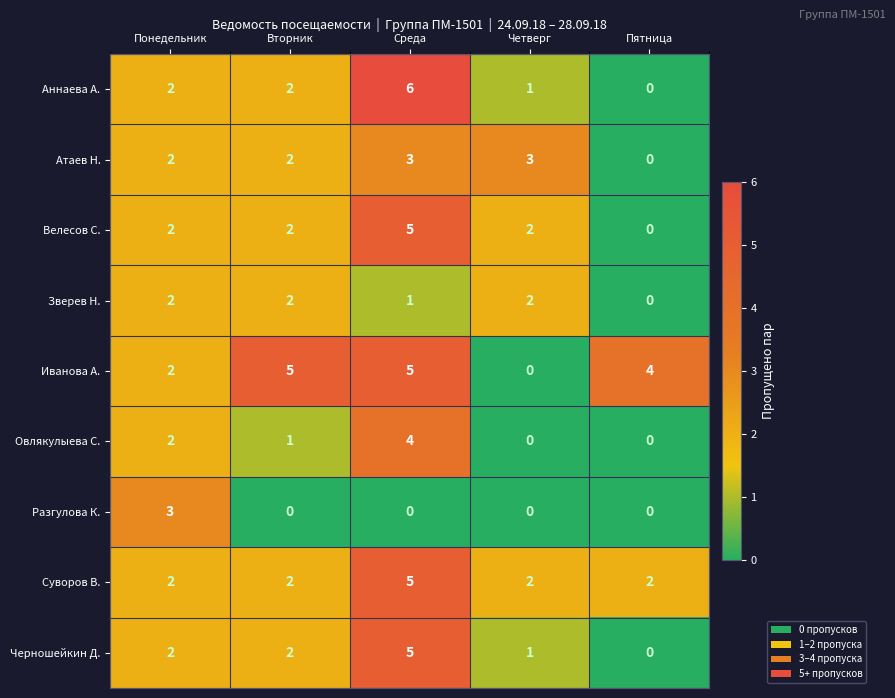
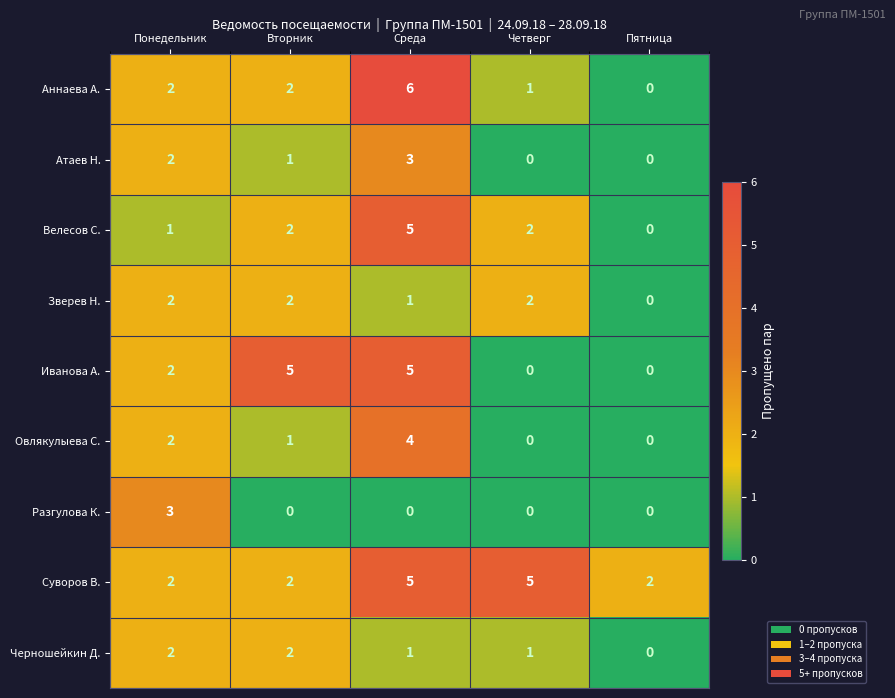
  {
    "Аннаева А.": {
      "Понедельник": 2,
      "Вторник": 2,
      "Среда": 6,
      "Четверг": 1,
      "Пятница": 0
    },
    "Атаев Н.": {
      "Понедельник": 2,
-     "Вторник": 2,
+     "Вторник": 1,
      "Среда": 3,
-     "Четверг": 3,
+     "Четверг": 0,
      "Пятница": 0
    },
    "Велесов С.": {
-     "Понедельник": 2,
+     "Понедельник": 1,
      "Вторник": 2,
      "Среда": 5,
      "Четверг": 2,
      "Пятница": 0
    },
    "Зверев Н.": {
      "Понедельник": 2,
      "Вторник": 2,
      "Среда": 1,
      "Четверг": 2,
      "Пятница": 0
    },
    "Иванова А.": {
      "Понедельник": 2,
      "Вторник": 5,
      "Среда": 5,
      "Четверг": 0,
-     "Пятница": 4
+     "Пятница": 0
    },
    "Овлякулыева С.": {
      "Понедельник": 2,
      "Вторник": 1,
      "Среда": 4,
      "Четверг": 0,
      "Пятница": 0
    },
    "Разгулова К.": {
      "Понедельник": 3,
      "Вторник": 0,
      "Среда": 0,
      "Четверг": 0,
      "Пятница": 0
    },
    "Суворов В.": {
      "Понедельник": 2,
      "Вторник": 2,
      "Среда": 5,
-     "Четверг": 2,
+     "Четверг": 5,
      "Пятница": 2
    },
    "Черношейкин Д.": {
      "Понедельник": 2,
      "Вторник": 2,
-     "Среда": 5,
+     "Среда": 1,
      "Четверг": 1,
      "Пятница": 0
    }
  }
